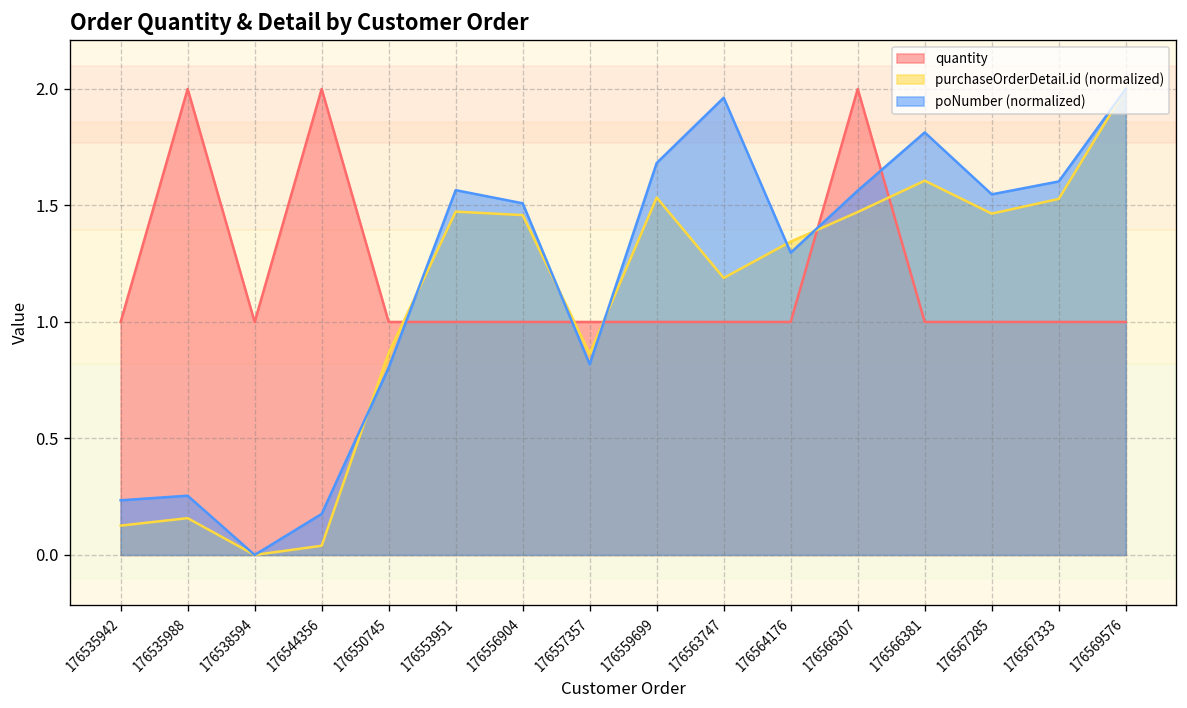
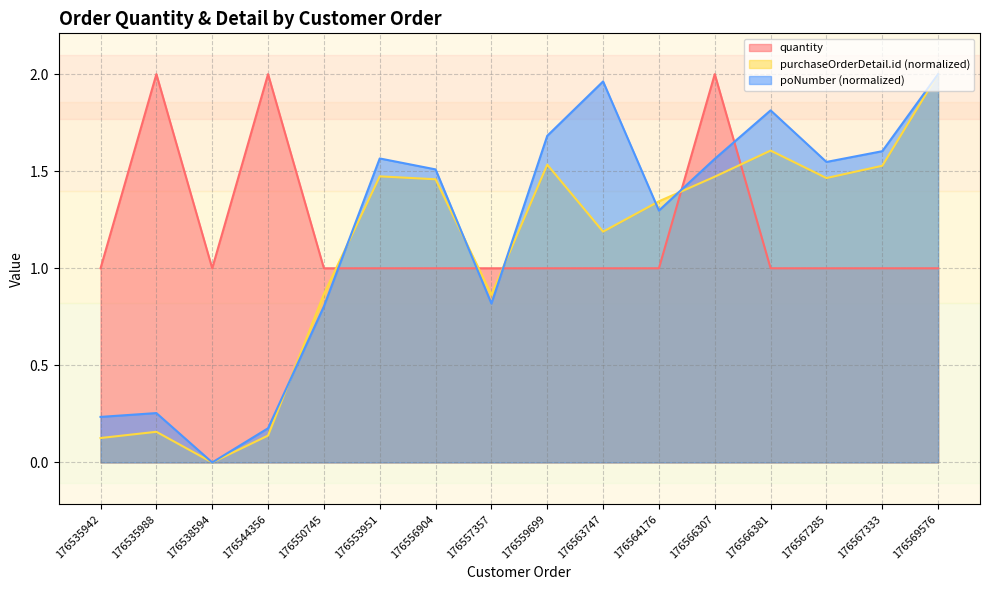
  {
    "quantity": {
      "176535942": 1.00,
      "176535988": 2.00,
      "176538594": 1.00,
      "176544356": 2.00,
      "176550745": 1.00,
      "176553951": 1.00,
      "176556904": 1.00,
      "176557357": 1.00,
      "176559699": 1.00,
      "176563747": 1.00,
      "176564176": 1.00,
      "176566307": 2.00,
      "176566381": 1.00,
      "176567285": 1.00,
      "176567333": 1.00,
      "176569576": 1.00
    },
    "purchaseOrderDetail.id (normalized)": {
      "176535942": 0.13,
      "176535988": 0.16,
-     "176544356": 0.04,
+     "176544356": 0.14,
      "176550745": 0.87,
      "176553951": 1.47,
      "176556904": 1.46,
      "176557357": 0.86,
      "176559699": 1.53,
      "176563747": 1.19,
      "176564176": 1.35,
      "176566307": 1.47,
      "176566381": 1.61,
      "176567285": 1.46,
      "176567333": 1.53
    },
    "poNumber (normalized)": {
      "176535942": 0.23,
      "176535988": 0.25,
      "176544356": 0.18,
      "176550745": 0.80,
      "176553951": 1.57,
      "176556904": 1.51,
      "176557357": 0.82,
      "176559699": 1.68,
      "176563747": 1.96,
      "176564176": 1.30,
      "176566307": 1.56,
      "176566381": 1.81,
      "176567285": 1.55,
      "176567333": 1.60
    }
  }
